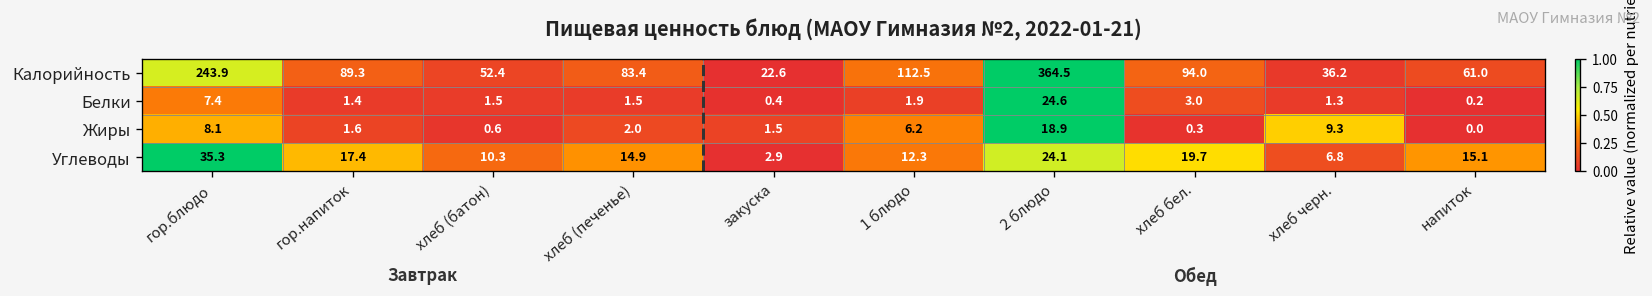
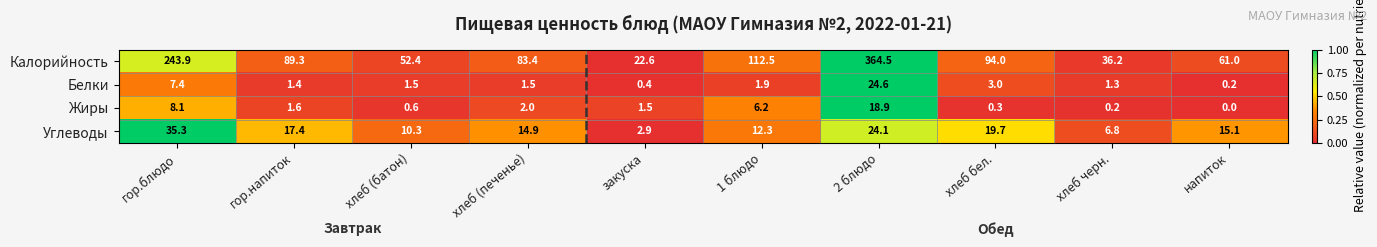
  {
    "Калорийность": {
      "гор.блюдо": 243.9,
      "гор.напиток": 89.3,
      "хлеб (батон)": 52.4,
      "хлеб (печенье)": 83.4,
      "закуска": 22.6,
      "1 блюдо": 112.5,
      "2 блюдо": 364.5,
      "хлеб бел.": 94.0,
      "хлеб черн.": 36.2,
      "напиток": 61.0
    },
    "Белки": {
      "гор.блюдо": 7.4,
      "гор.напиток": 1.4,
      "хлеб (батон)": 1.5,
      "хлеб (печенье)": 1.5,
      "закуска": 0.4,
      "1 блюдо": 1.9,
      "2 блюдо": 24.6,
      "хлеб бел.": 3.0,
      "хлеб черн.": 1.3,
      "напиток": 0.2
    },
    "Жиры": {
      "гор.блюдо": 8.1,
      "гор.напиток": 1.6,
      "хлеб (батон)": 0.6,
      "хлеб (печенье)": 2.0,
      "закуска": 1.5,
      "1 блюдо": 6.2,
      "2 блюдо": 18.9,
      "хлеб бел.": 0.3,
-     "хлеб черн.": 9.3,
+     "хлеб черн.": 0.2,
      "напиток": 0.0
    },
    "Углеводы": {
      "гор.блюдо": 35.3,
      "гор.напиток": 17.4,
      "хлеб (батон)": 10.3,
      "хлеб (печенье)": 14.9,
      "закуска": 2.9,
      "1 блюдо": 12.3,
      "2 блюдо": 24.1,
      "хлеб бел.": 19.7,
      "хлеб черн.": 6.8,
      "напиток": 15.1
    }
  }
